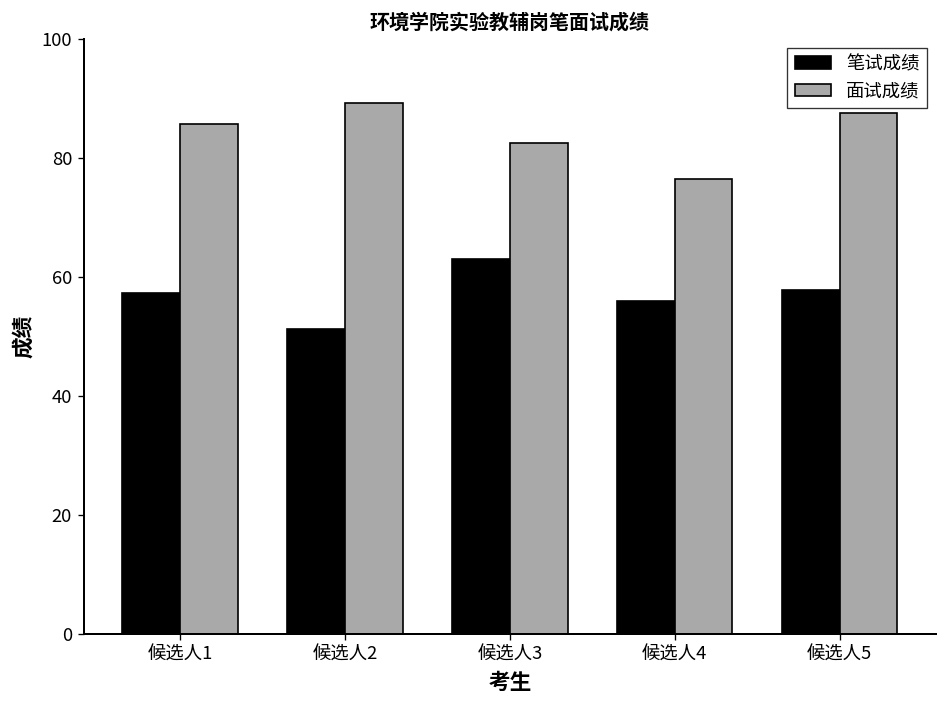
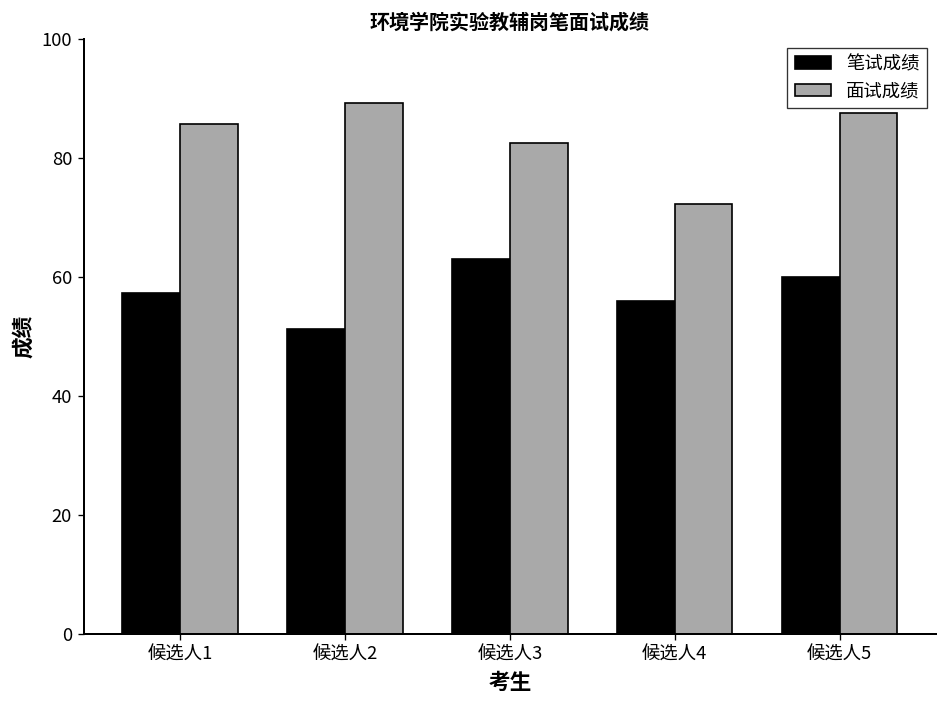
  {
    "笔试成绩": {
      "候选人1": 57,
      "候选人2": 51,
      "候选人3": 63,
      "候选人4": 56,
-     "候选人5": 58
+     "候选人5": 60
    },
    "面试成绩": {
      "候选人1": 86,
      "候选人2": 89,
      "候选人3": 83,
-     "候选人4": 77,
+     "候选人4": 72,
      "候选人5": 87
    }
  }
